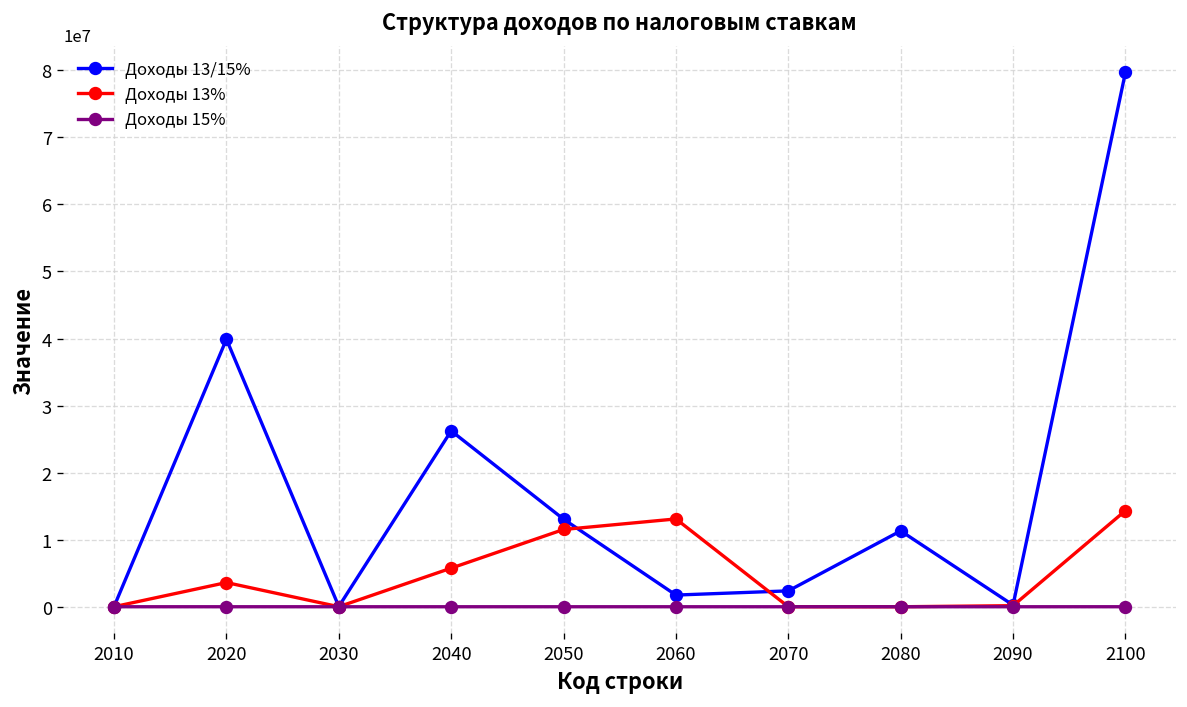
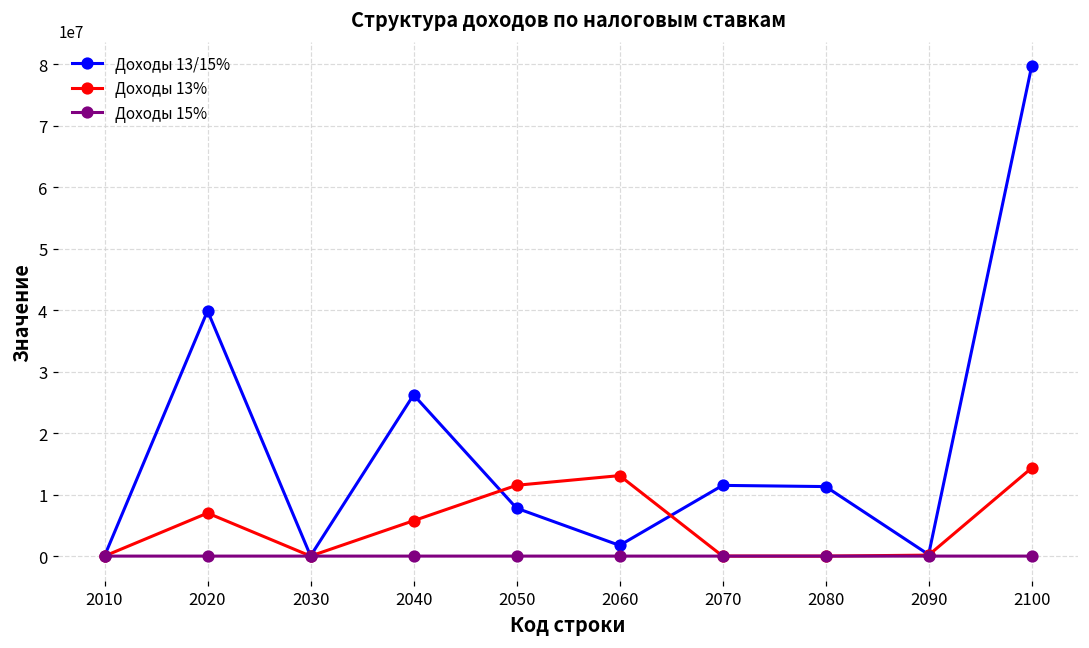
  {
    "Доходы 13/15%": {
      "2020": 40000000,
      "2040": 26000000,
-     "2050": 13000000,
+     "2050": 8000000,
      "2060": 2000000,
-     "2070": 2000000,
+     "2070": 12000000,
      "2080": 11000000,
      "2100": 80000000
    },
    "Доходы 13%": {
-     "2020": 4000000,
+     "2020": 7000000,
      "2040": 6000000,
      "2050": 12000000,
      "2060": 13000000,
      "2100": 14000000
    },
    "Доходы 15%": {
      "2020": 0,
      "2040": 0,
      "2050": 0,
      "2060": 0,
      "2100": 0
    }
  }
